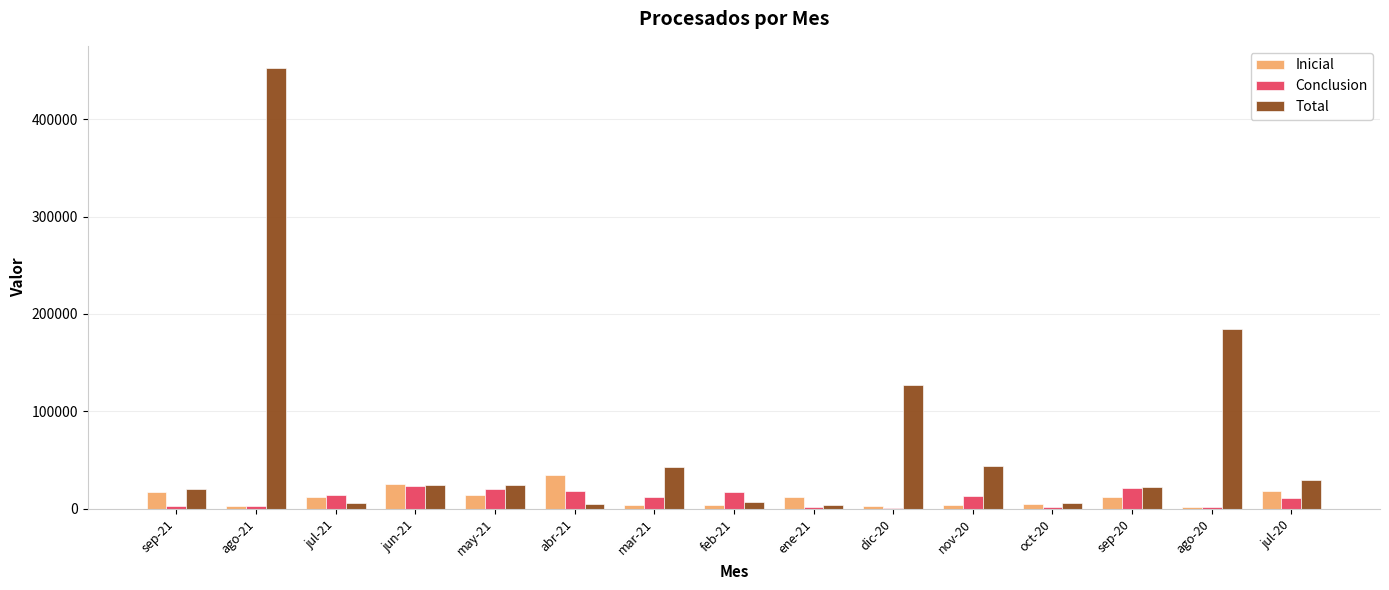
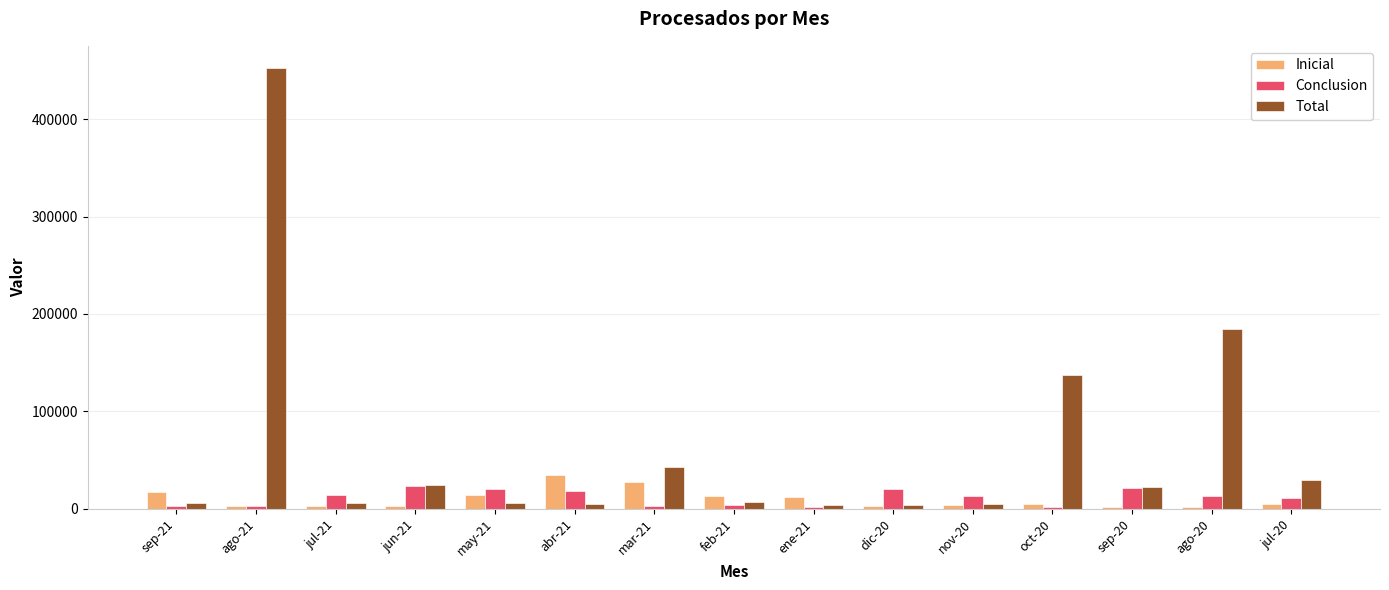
  {
    "Inicial": {
      "sep-21": 20000,
      "ago-21": 0,
-     "jul-21": 10000,
-     "jun-21": 30000,
+     "jul-21": 0,
+     "jun-21": 0,
      "may-21": 10000,
      "abr-21": 40000,
-     "mar-21": 0,
-     "feb-21": 0,
+     "mar-21": 30000,
+     "feb-21": 10000,
      "ene-21": 10000,
      "dic-20": 0,
      "nov-20": 0,
      "oct-20": 0,
-     "sep-20": 10000,
-     "jul-20": 20000
+     "sep-20": 0,
+     "jul-20": 10000
    },
    "Conclusion": {
      "sep-21": 0,
      "ago-21": 0,
      "jul-21": 10000,
      "jun-21": 20000,
      "may-21": 20000,
      "abr-21": 20000,
-     "mar-21": 10000,
-     "feb-21": 20000,
-     "dic-20": 0,
+     "mar-21": 0,
+     "feb-21": 0,
+     "dic-20": 20000,
      "nov-20": 10000,
      "sep-20": 20000,
-     "ago-20": 0,
+     "ago-20": 10000,
      "jul-20": 10000
    },
    "Total": {
-     "sep-21": 20000,
+     "sep-21": 10000,
      "ago-21": 450000,
      "jul-21": 10000,
      "jun-21": 20000,
-     "may-21": 20000,
+     "may-21": 10000,
      "abr-21": 0,
      "mar-21": 40000,
      "feb-21": 10000,
      "ene-21": 0,
-     "dic-20": 130000,
-     "nov-20": 40000,
-     "oct-20": 10000,
+     "dic-20": 0,
+     "nov-20": 0,
+     "oct-20": 140000,
      "sep-20": 20000,
      "ago-20": 180000,
      "jul-20": 30000
    }
  }
